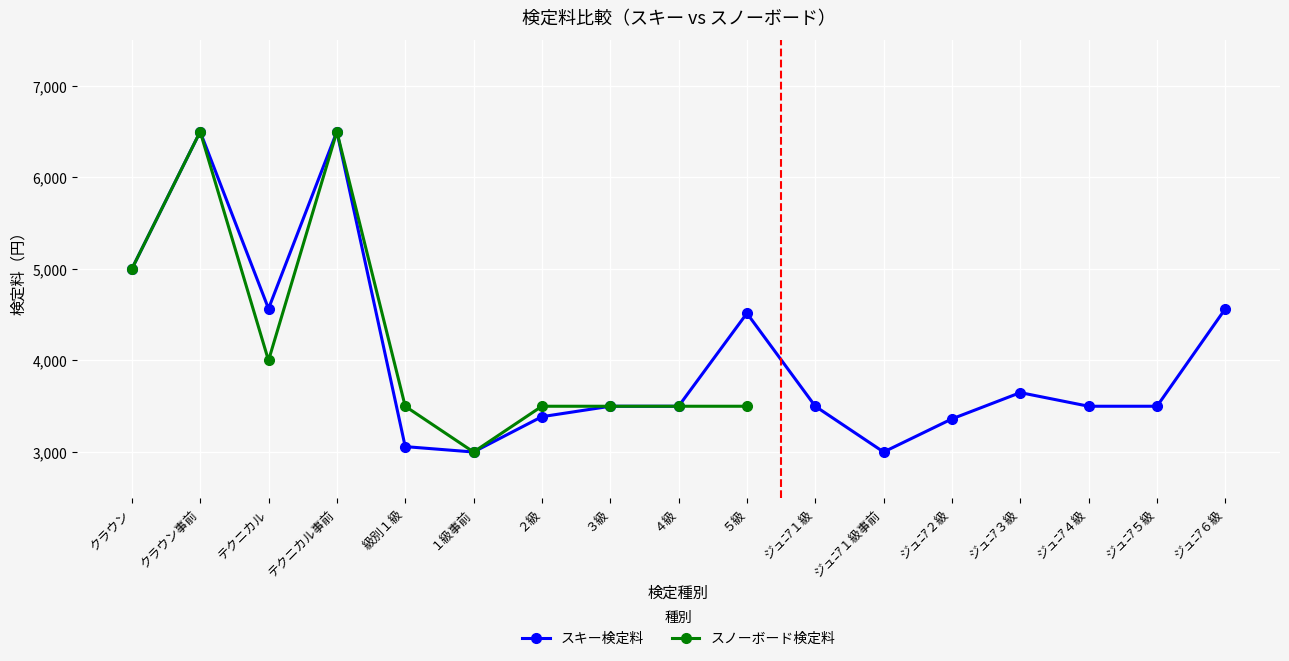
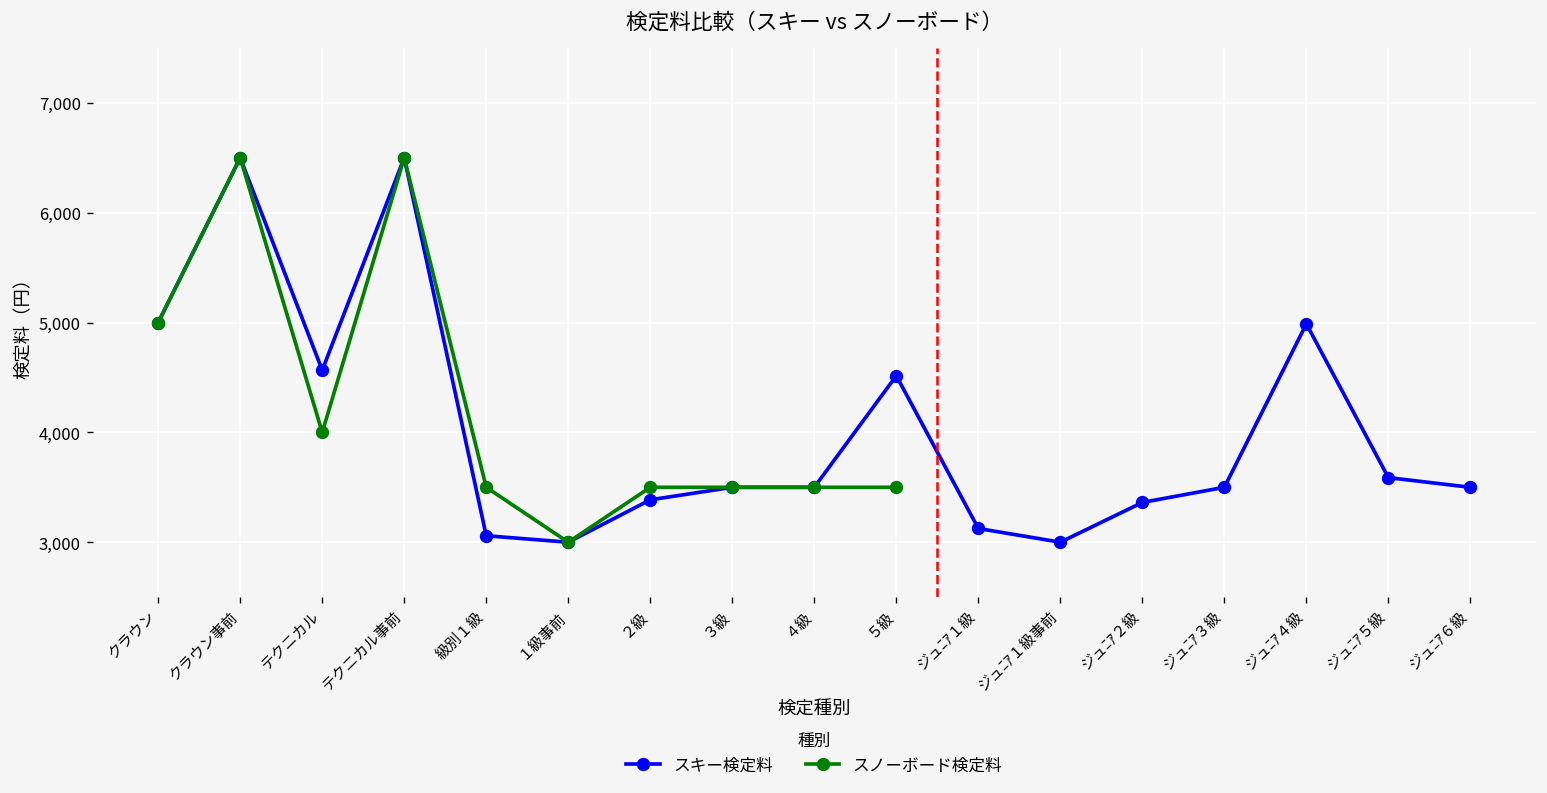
  {
    "スキー検定料": {
      "テクニカル": "4,600",
      "級別１級": "3,100",
      "２級": "3,400",
      "５級": "4,500",
-     "ジュﾆｱ１級": "3,500",
+     "ジュﾆｱ１級": "3,100",
      "ジュﾆｱ１級事前": "3,000",
      "ジュﾆｱ２級": "3,400",
-     "ジュﾆｱ３級": "3,600",
-     "ジュﾆｱ４級": "3,500",
-     "ジュﾆｱ５級": "3,500",
-     "ジュﾆｱ６級": "4,600"
+     "ジュﾆｱ３級": "3,500",
+     "ジュﾆｱ４級": "5,000",
+     "ジュﾆｱ５級": "3,600",
+     "ジュﾆｱ６級": "3,500"
    },
    "スノーボード検定料": {
      "テクニカル": "4,000",
      "級別１級": "3,500",
      "２級": "3,500",
      "５級": "3,500"
    }
  }
